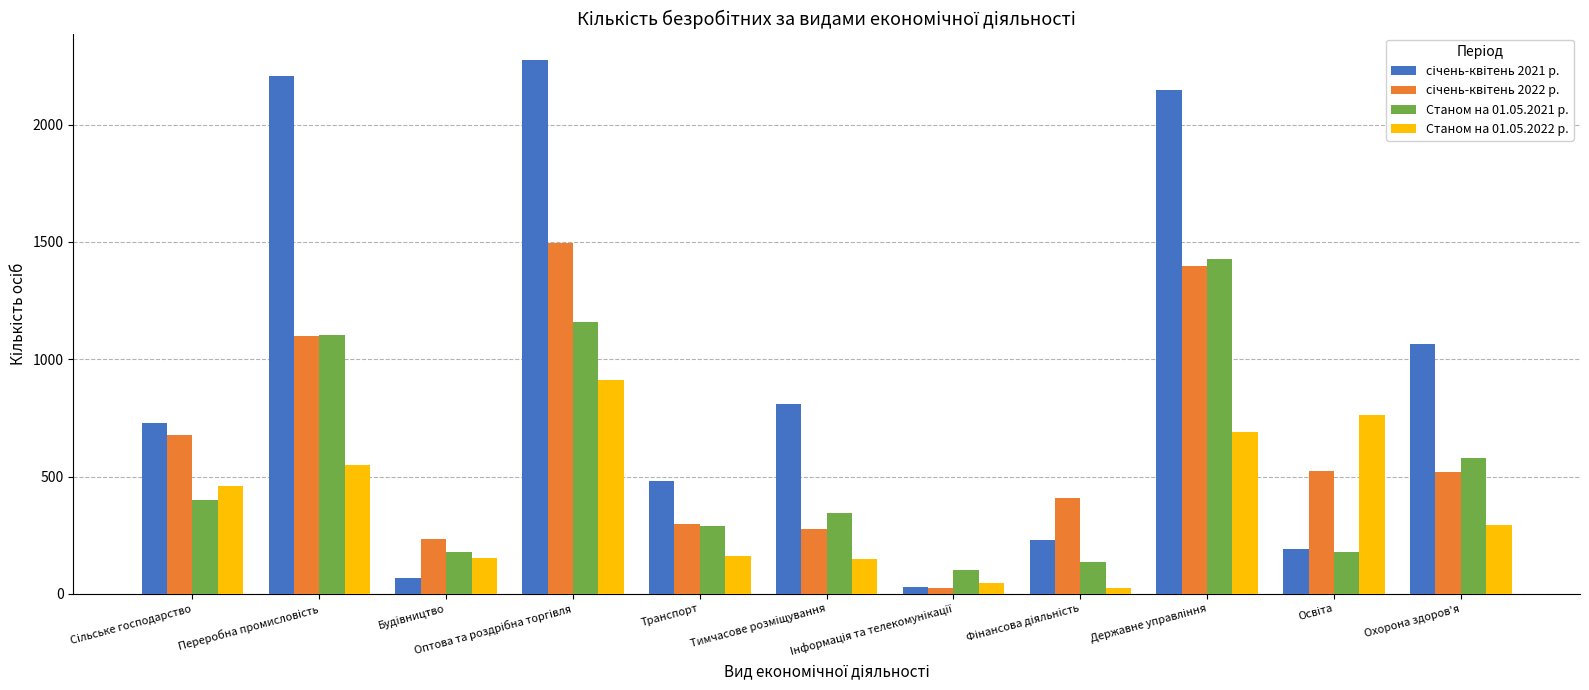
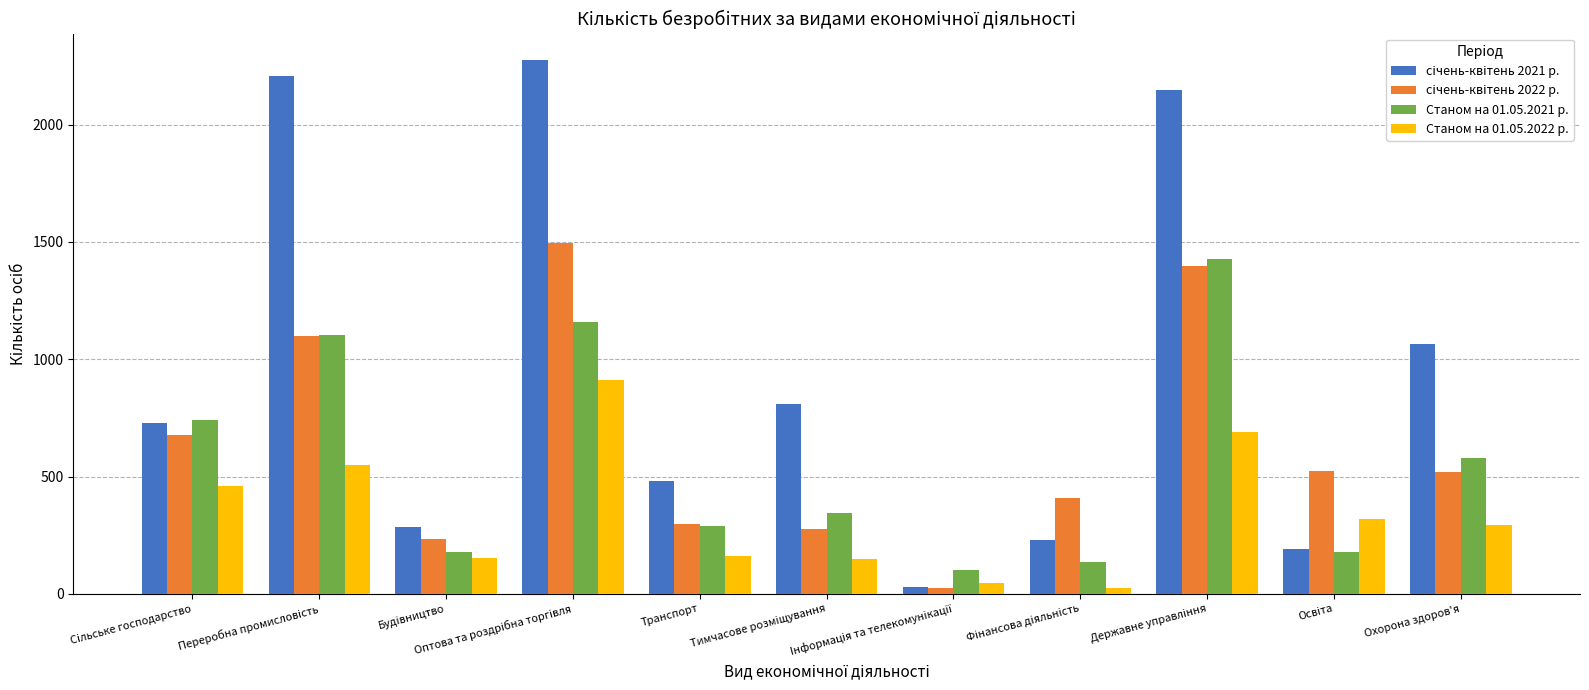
  {
    "січень-квітень 2021 р.": {
      "Сільське господарство": 730,
      "Переробна промисловість": 2210,
-     "Будівництво": 70,
+     "Будівництво": 290,
      "Оптова та роздрібна торгівля": 2270,
      "Транспорт": 480,
      "Тимчасове розміщування": 810,
      "Інформація та телекомунікації": 30,
      "Фінансова діяльність": 230,
      "Державне управління": 2150,
      "Освіта": 190,
      "Охорона здоров'я": 1060
    },
    "січень-квітень 2022 р.": {
      "Сільське господарство": 680,
      "Переробна промисловість": 1100,
      "Будівництво": 240,
      "Оптова та роздрібна торгівля": 1500,
      "Транспорт": 300,
      "Тимчасове розміщування": 280,
      "Інформація та телекомунікації": 20,
      "Фінансова діяльність": 410,
      "Державне управління": 1400,
      "Освіта": 530,
      "Охорона здоров'я": 520
    },
    "Станом на 01.05.2021 р.": {
-     "Сільське господарство": 400,
+     "Сільське господарство": 740,
      "Переробна промисловість": 1110,
      "Будівництво": 180,
      "Оптова та роздрібна торгівля": 1160,
      "Транспорт": 290,
      "Тимчасове розміщування": 350,
      "Інформація та телекомунікації": 100,
      "Фінансова діяльність": 130,
      "Державне управління": 1430,
      "Освіта": 180,
      "Охорона здоров'я": 580
    },
    "Станом на 01.05.2022 р.": {
      "Сільське господарство": 460,
      "Переробна промисловість": 550,
      "Будівництво": 150,
      "Оптова та роздрібна торгівля": 910,
      "Транспорт": 160,
      "Тимчасове розміщування": 150,
      "Інформація та телекомунікації": 50,
      "Фінансова діяльність": 20,
      "Державне управління": 690,
-     "Освіта": 760,
+     "Освіта": 320,
      "Охорона здоров'я": 300
    }
  }
